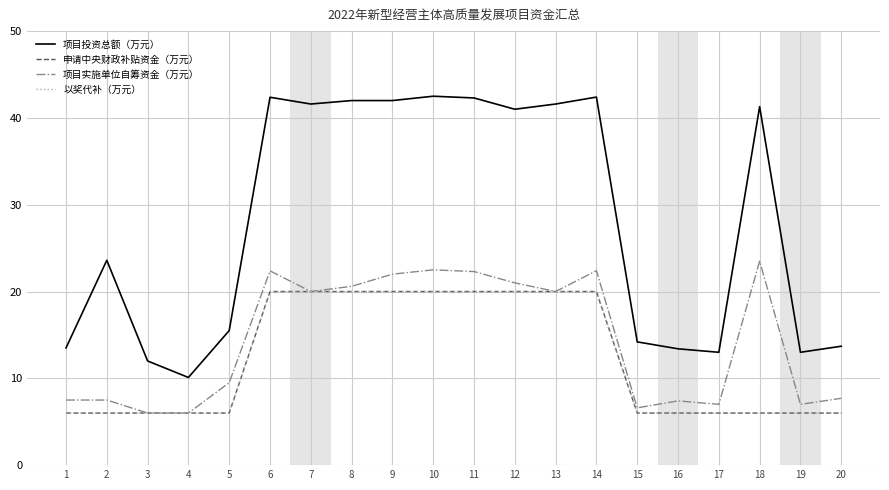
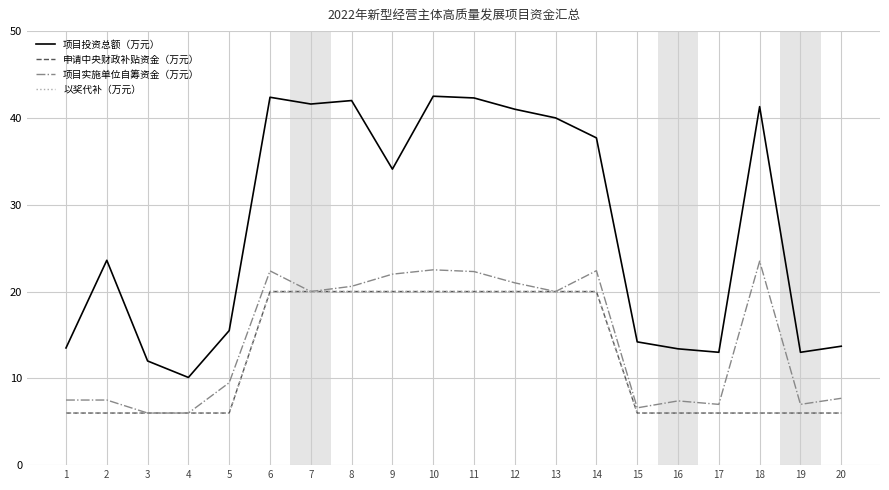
  {
    "项目投资总额（万元）": {
      "1": 14,
      "2": 24,
      "3": 12,
      "4": 10,
      "5": 16,
      "6": 42,
      "7": 42,
      "8": 42,
-     "9": 42,
+     "9": 34,
      "10": 43,
      "11": 42,
      "12": 41,
-     "13": 42,
-     "14": 42,
+     "13": 40,
+     "14": 38,
      "15": 14,
      "16": 13,
      "17": 13,
      "18": 41,
      "19": 13,
      "20": 14
    }
  }
